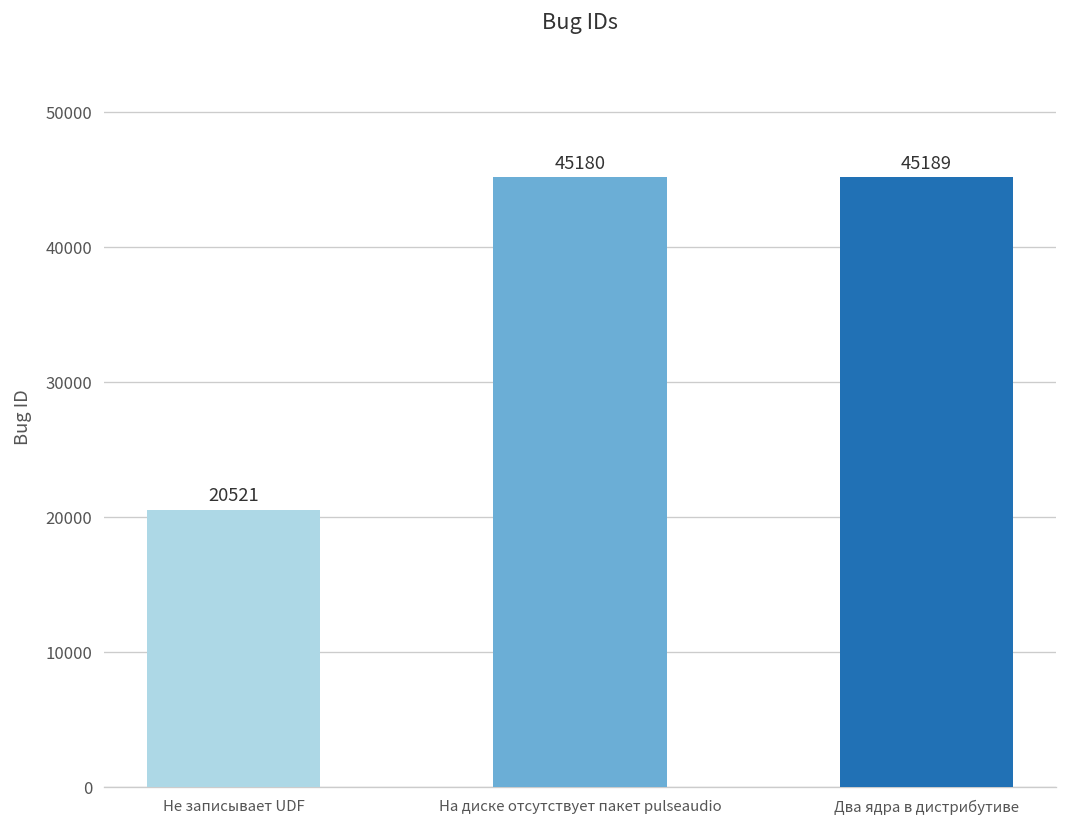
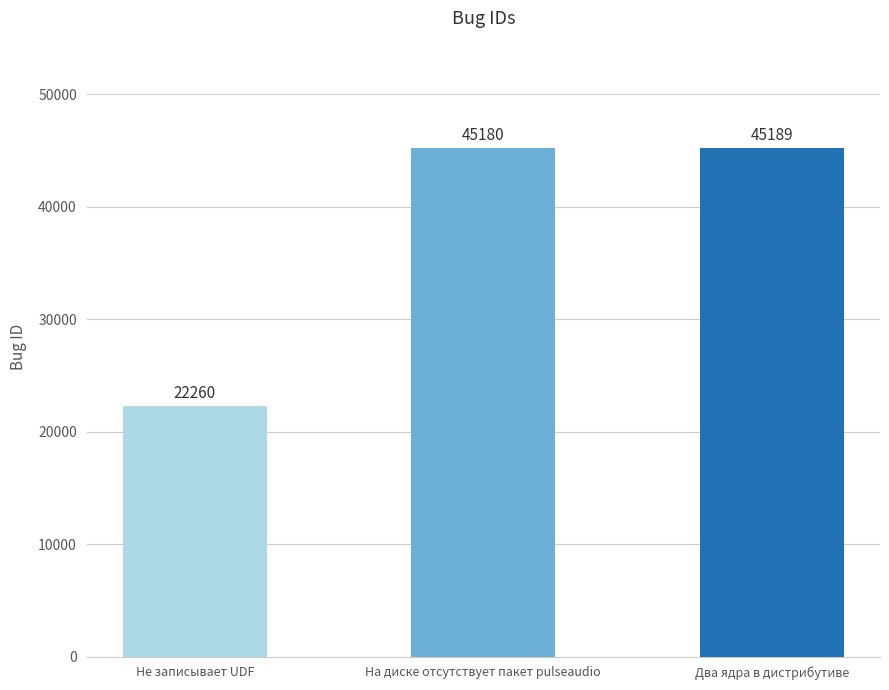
  {
-   "Не записывает UDF": 20521,
+   "Не записывает UDF": 22260,
    "На диске отсутствует пакет pulseaudio": 45180,
    "Два ядра в дистрибутиве": 45189
  }
